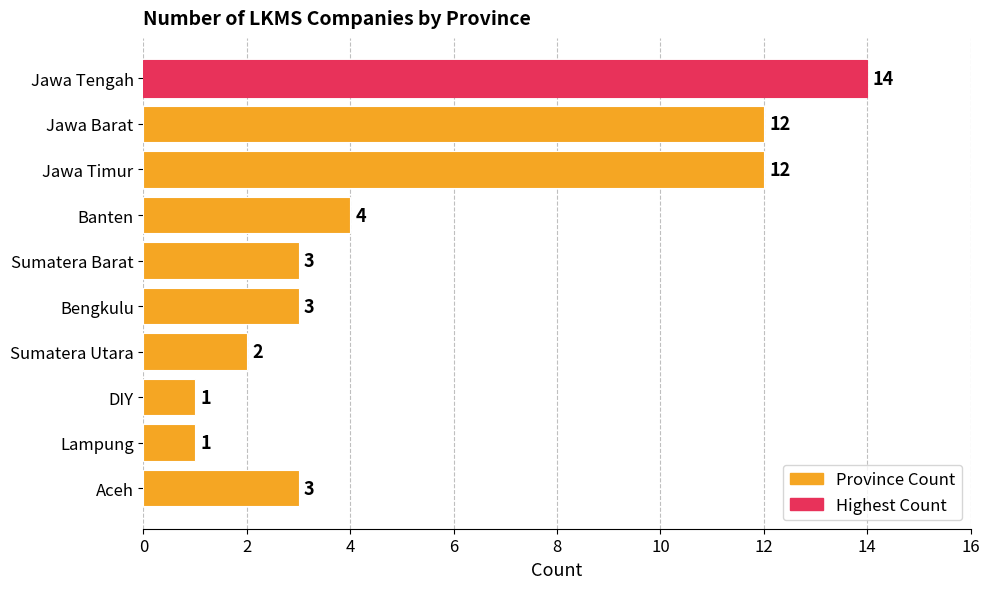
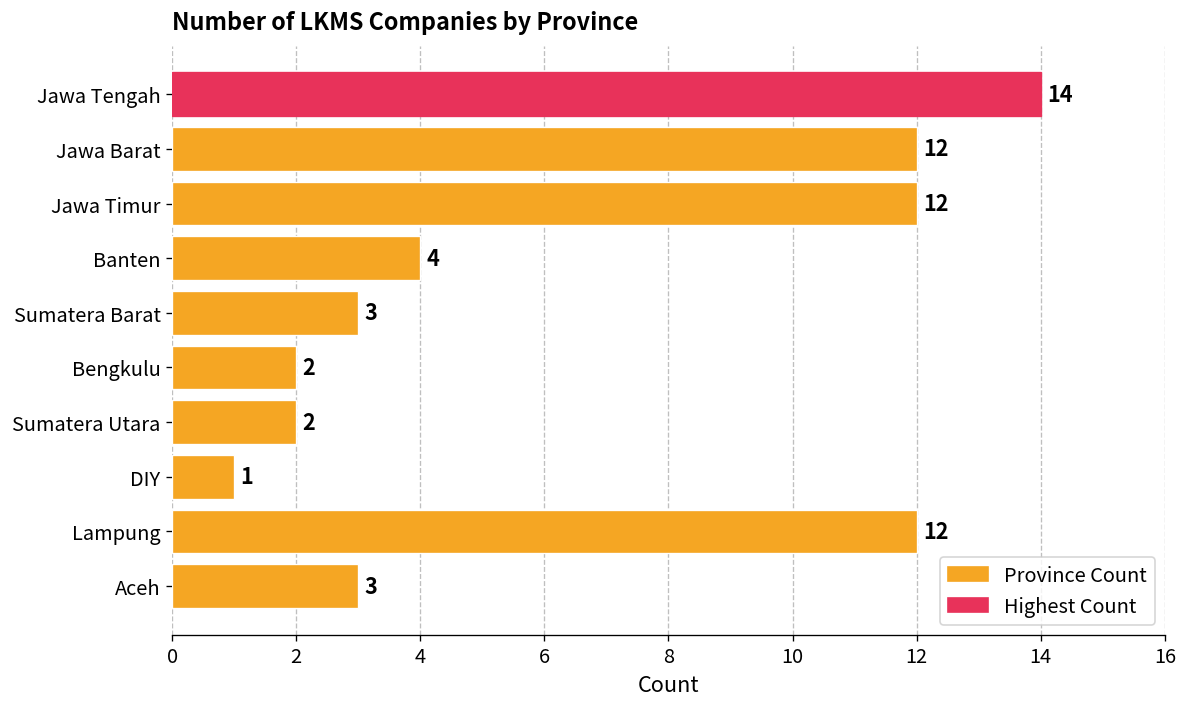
  {
    "Jawa Tengah": 14,
    "Jawa Barat": 12,
    "Jawa Timur": 12,
    "Banten": 4,
    "Sumatera Barat": 3,
-   "Bengkulu": 3,
+   "Bengkulu": 2,
    "Sumatera Utara": 2,
    "DIY": 1,
-   "Lampung": 1,
+   "Lampung": 12,
    "Aceh": 3
  }
